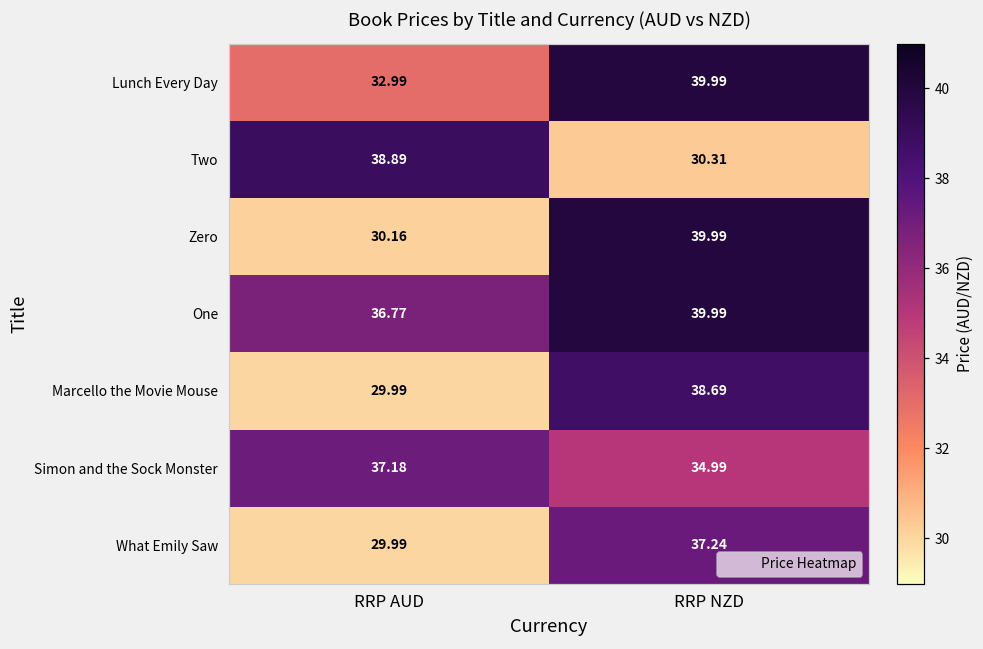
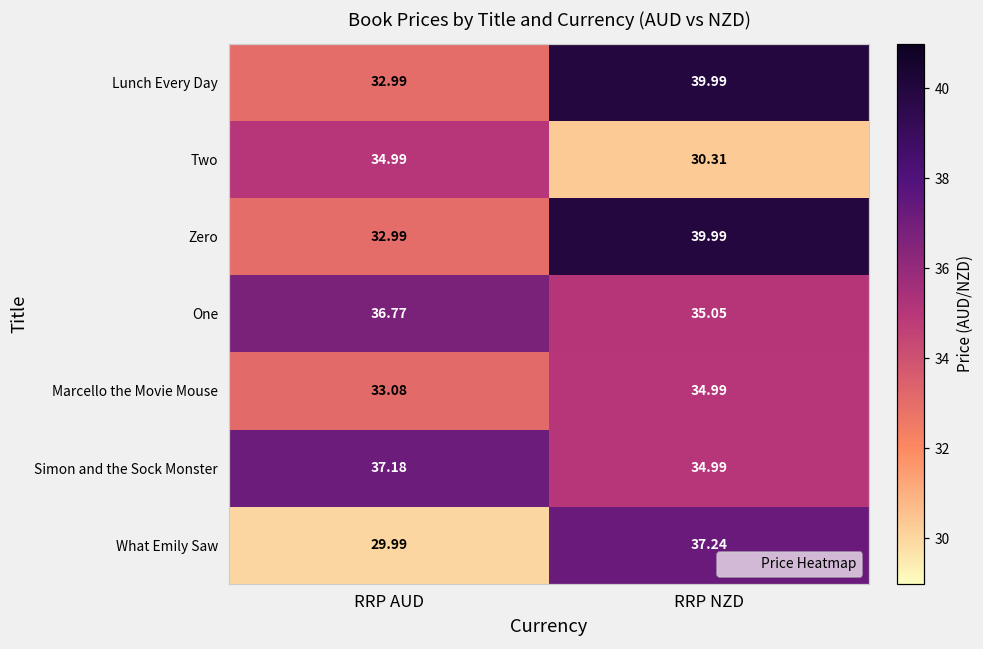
  {
    "Lunch Every Day": {
      "RRP AUD": 32.99,
      "RRP NZD": 39.99
    },
    "Two": {
-     "RRP AUD": 38.89,
+     "RRP AUD": 34.99,
      "RRP NZD": 30.31
    },
    "Zero": {
-     "RRP AUD": 30.16,
+     "RRP AUD": 32.99,
      "RRP NZD": 39.99
    },
    "One": {
      "RRP AUD": 36.77,
-     "RRP NZD": 39.99
+     "RRP NZD": 35.05
    },
    "Marcello the Movie Mouse": {
-     "RRP AUD": 29.99,
-     "RRP NZD": 38.69
+     "RRP AUD": 33.08,
+     "RRP NZD": 34.99
    },
    "Simon and the Sock Monster": {
      "RRP AUD": 37.18,
      "RRP NZD": 34.99
    },
    "What Emily Saw": {
      "RRP AUD": 29.99
    }
  }
